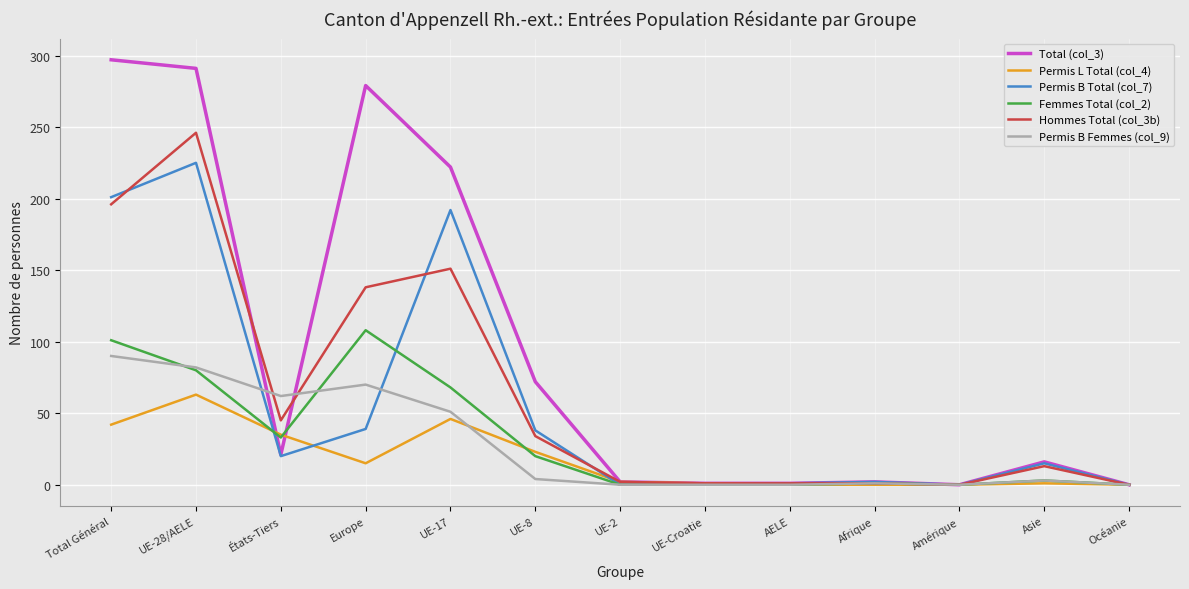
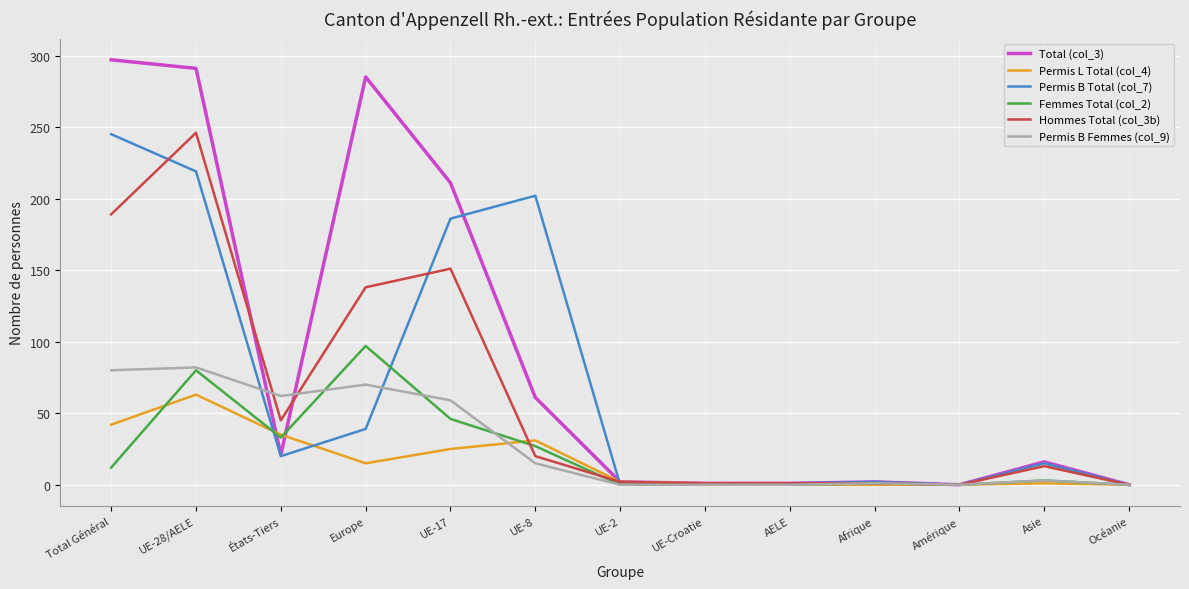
  {
    "Total (col_3)": {
      "Total Général": 297,
      "UE-28/AELE": 291,
-     "Europe": 279,
-     "UE-17": 222,
-     "UE-8": 72
+     "Europe": 285,
+     "UE-17": 211,
+     "UE-8": 61
    },
    "Permis L Total (col_4)": {
      "Total Général": 42,
      "UE-28/AELE": 63,
      "États-Tiers": 35,
      "Europe": 15,
-     "UE-17": 46,
-     "UE-8": 23,
+     "UE-17": 25,
+     "UE-8": 31,
      "Asie": 1
    },
    "Permis B Total (col_7)": {
-     "Total Général": 201,
-     "UE-28/AELE": 225,
+     "Total Général": 245,
+     "UE-28/AELE": 219,
      "Europe": 39,
-     "UE-17": 192,
-     "UE-8": 38
+     "UE-17": 186,
+     "UE-8": 202
    },
    "Femmes Total (col_2)": {
-     "Total Général": 101,
+     "Total Général": 12,
      "UE-28/AELE": 80,
      "États-Tiers": 33,
-     "Europe": 108,
-     "UE-17": 68,
-     "UE-8": 20
+     "Europe": 97,
+     "UE-17": 46,
+     "UE-8": 27
    },
    "Hommes Total (col_3b)": {
-     "Total Général": 196,
+     "Total Général": 189,
      "UE-28/AELE": 246,
      "États-Tiers": 45,
      "Europe": 138,
      "UE-17": 151,
-     "UE-8": 34,
+     "UE-8": 20,
      "Asie": 13
    },
    "Permis B Femmes (col_9)": {
-     "Total Général": 90,
+     "Total Général": 80,
      "UE-28/AELE": 82,
      "États-Tiers": 62,
      "Europe": 70,
-     "UE-17": 51,
-     "UE-8": 4
+     "UE-17": 59,
+     "UE-8": 15
    }
  }
